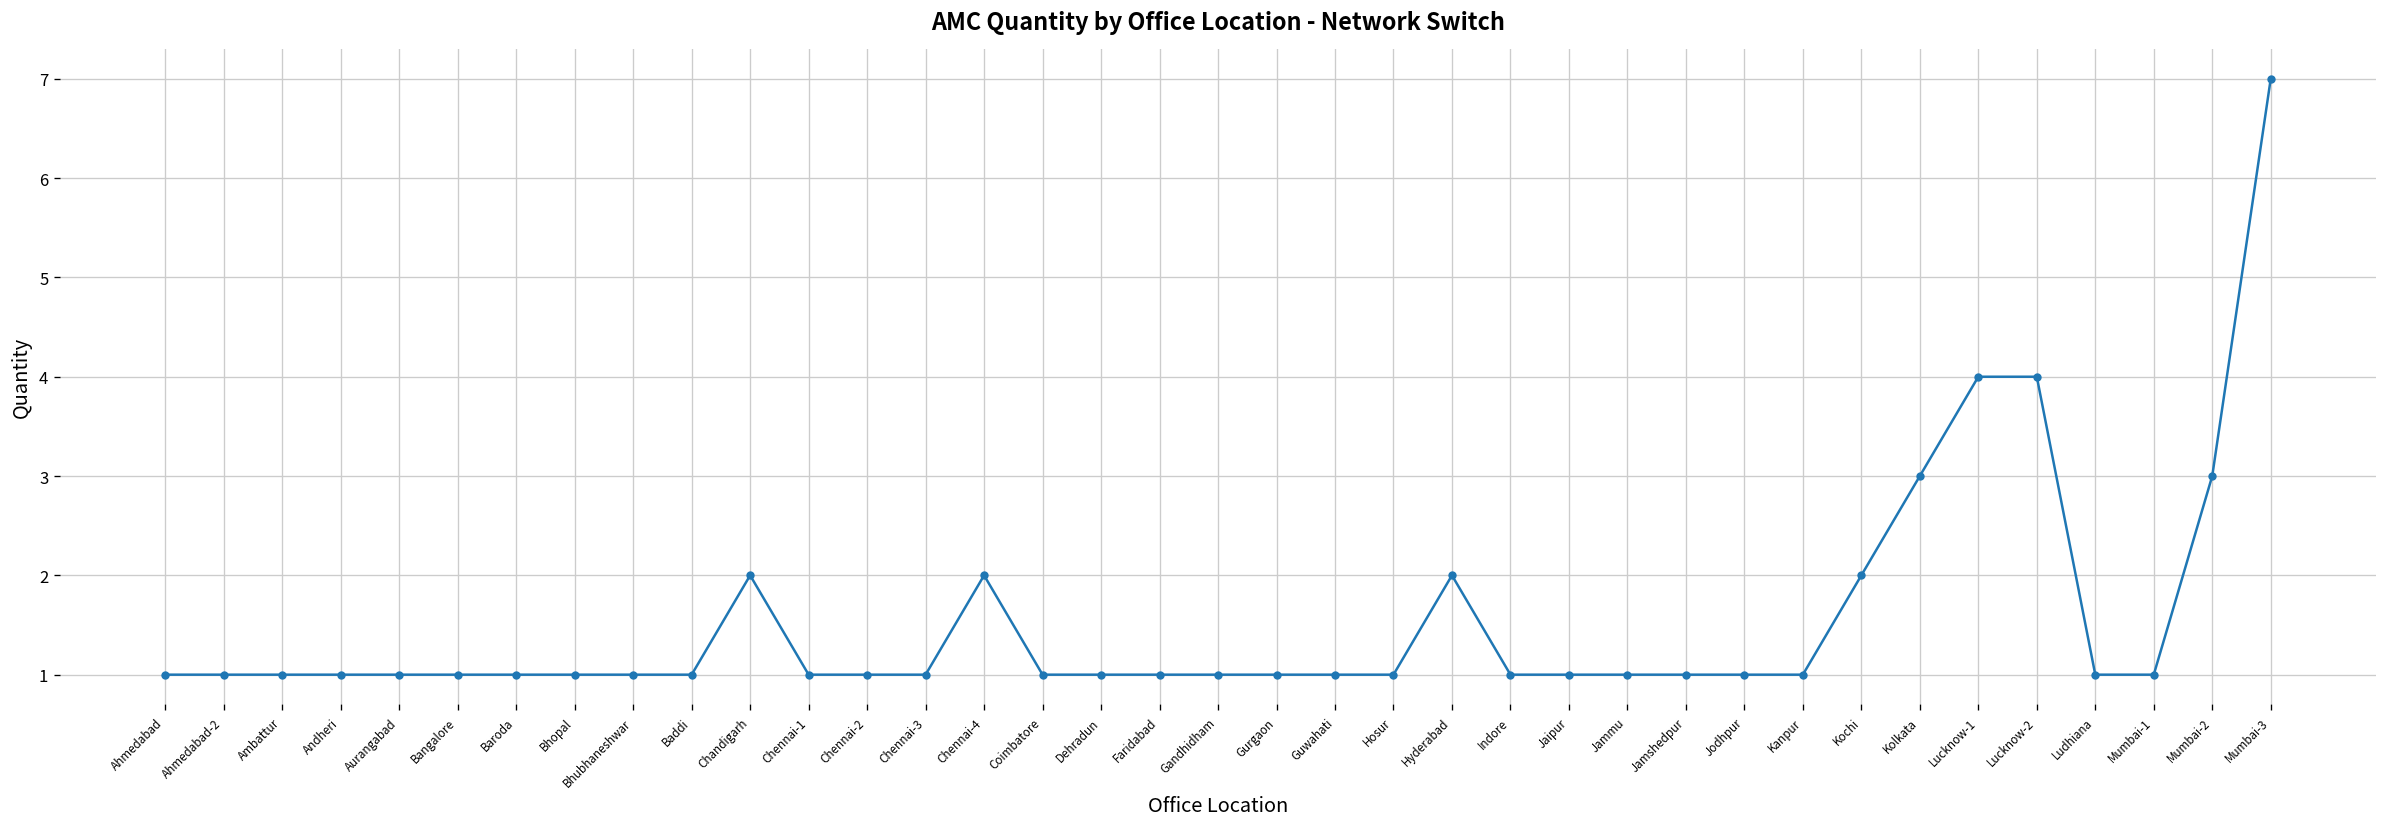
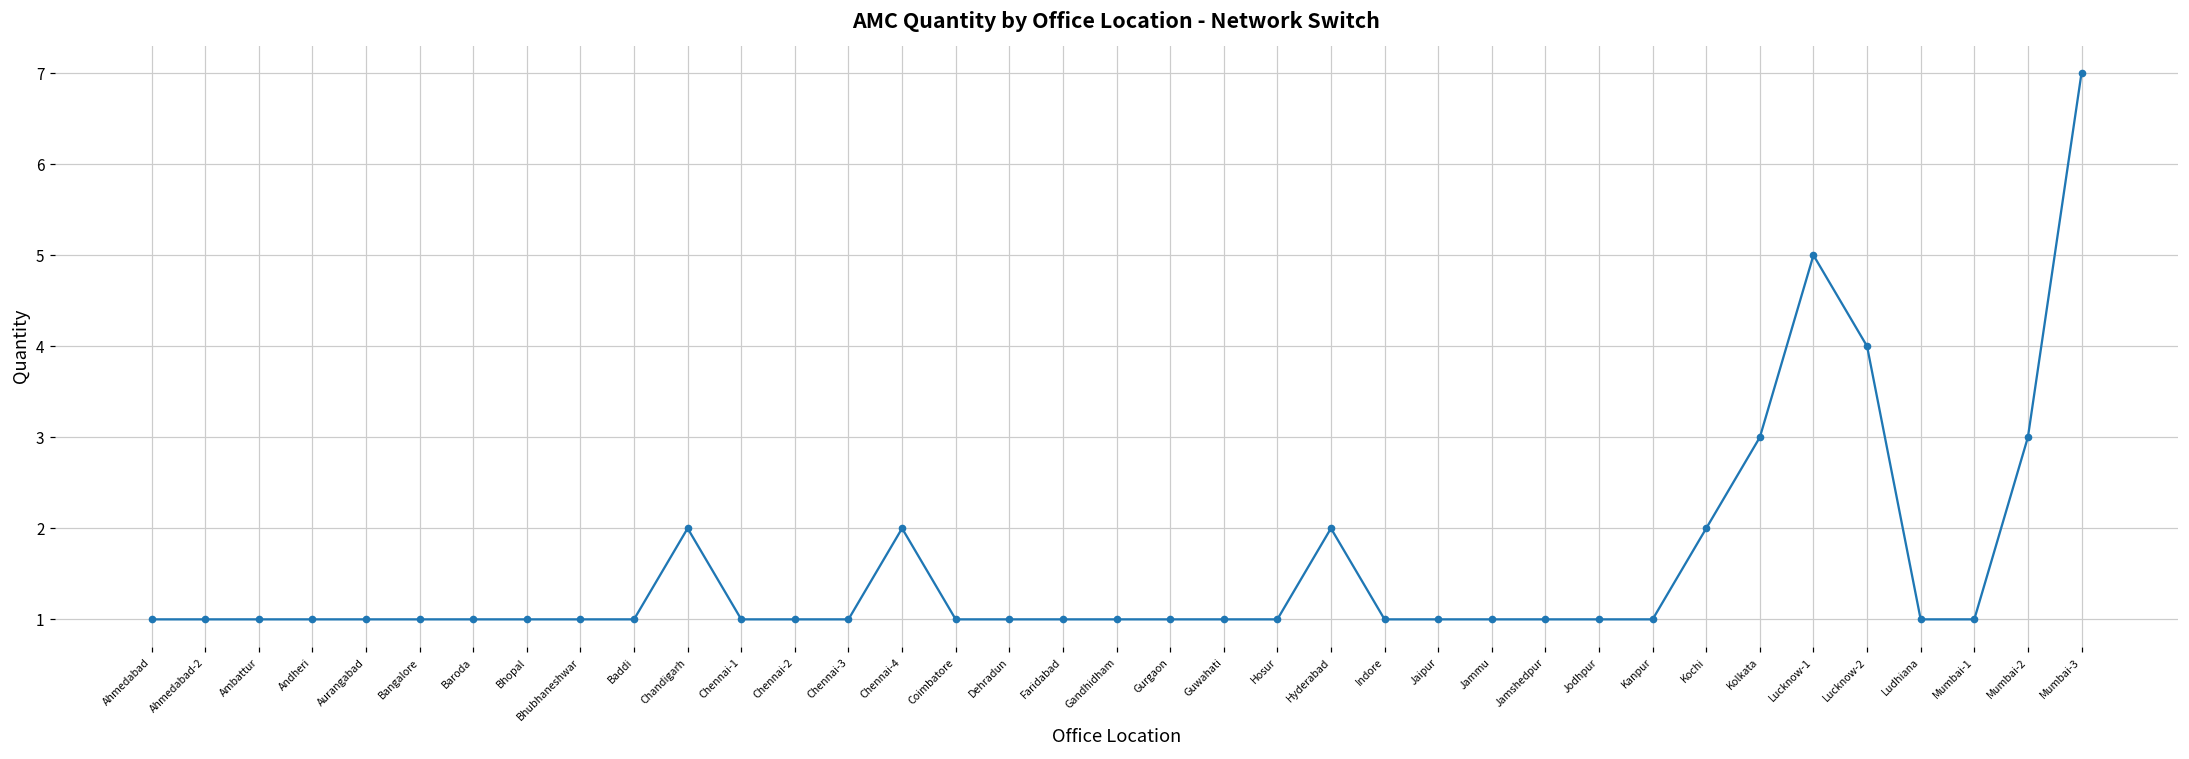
  {
    "Ahmedabad": 1,
    "Ahmedabad-2": 1,
    "Ambattur": 1,
    "Andheri": 1,
    "Aurangabad": 1,
    "Bangalore": 1,
    "Baroda": 1,
    "Bhopal": 1,
    "Bhubhaneshwar": 1,
    "Baddi": 1,
    "Chandigarh": 2,
    "Chennai-1": 1,
    "Chennai-2": 1,
    "Chennai-3": 1,
    "Chennai-4": 2,
    "Coimbatore": 1,
    "Dehradun": 1,
    "Faridabad": 1,
    "Gandhidham": 1,
    "Gurgaon": 1,
    "Guwahati": 1,
    "Hosur": 1,
    "Hyderabad": 2,
    "Indore": 1,
    "Jaipur": 1,
    "Jammu": 1,
    "Jamshedpur": 1,
    "Jodhpur": 1,
    "Kanpur": 1,
    "Kochi": 2,
    "Kolkata": 3,
-   "Lucknow-1": 4,
+   "Lucknow-1": 5,
    "Lucknow-2": 4,
    "Ludhiana": 1,
    "Mumbai-1": 1,
    "Mumbai-2": 3,
    "Mumbai-3": 7
  }
